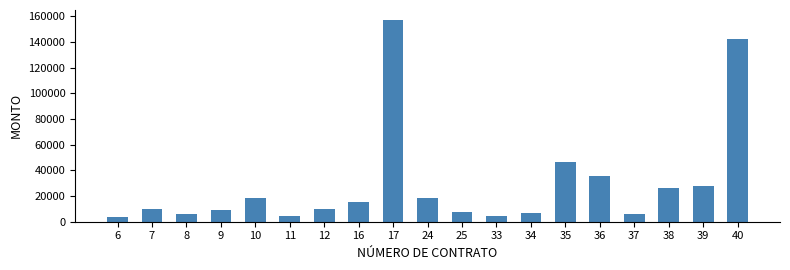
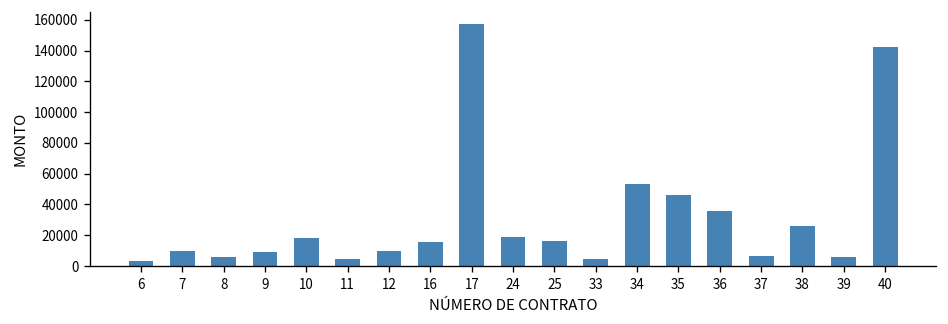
  {
    "6": 3000,
    "7": 10000,
    "8": 6000,
    "9": 9000,
    "10": 19000,
    "11": 5000,
    "12": 10000,
    "16": 16000,
    "17": 157000,
    "24": 19000,
-   "25": 8000,
+   "25": 16000,
    "33": 5000,
-   "34": 7000,
+   "34": 53000,
    "35": 46000,
    "36": 36000,
    "37": 6000,
    "38": 26000,
-   "39": 28000,
+   "39": 6000,
    "40": 143000
  }
